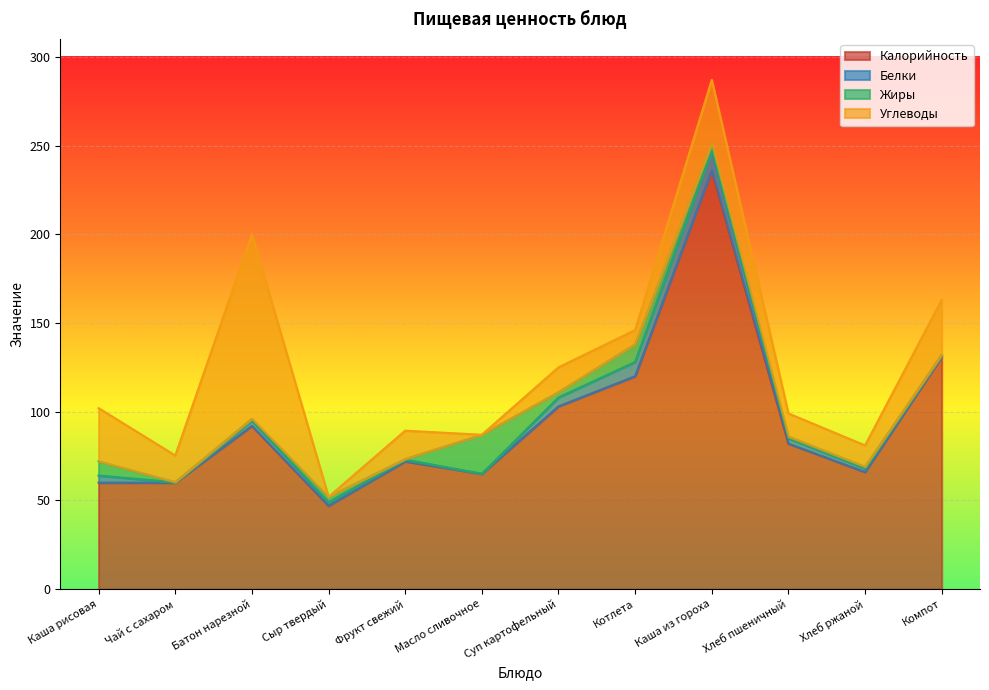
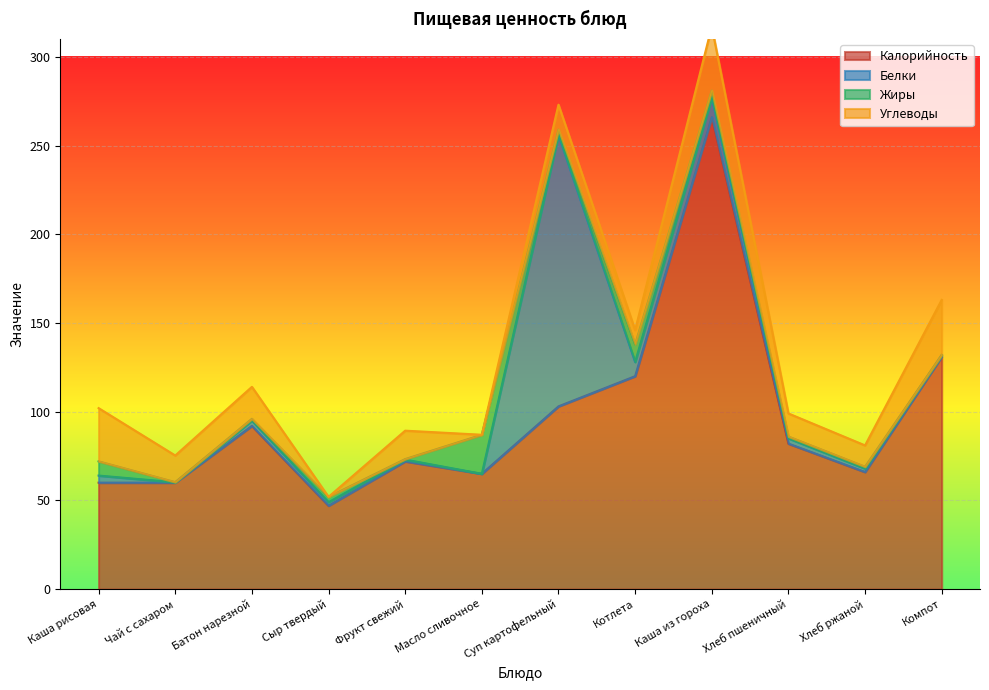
  {
    "Калорийность": {
      "Каша рисовая": 60,
      "Батон нарезной": 92,
      "Сыр твердый": 47,
      "Суп картофельный": 103,
      "Котлета": 120,
-     "Каша из гороха": 236,
+     "Каша из гороха": 266,
      "Хлеб пшеничный": 82,
      "Хлеб ржаной": 66
    },
    "Белки": {
      "Каша рисовая": 4,
      "Сыр твердый": 2,
-     "Суп картофельный": 5,
+     "Суп картофельный": 153,
      "Котлета": 8,
      "Каша из гороха": 11
    },
    "Жиры": {
      "Каша рисовая": 8,
      "Суп картофельный": 3,
      "Котлета": 10,
      "Каша из гороха": 4
    },
    "Углеводы": {
      "Каша рисовая": 30,
      "Чай с сахаром": 15,
-     "Батон нарезной": 104,
+     "Батон нарезной": 18,
      "Фрукт свежий": 16,
      "Суп картофельный": 14,
      "Котлета": 8,
      "Хлеб пшеничный": 13,
      "Хлеб ржаной": 12,
      "Компот": 31
    }
  }
